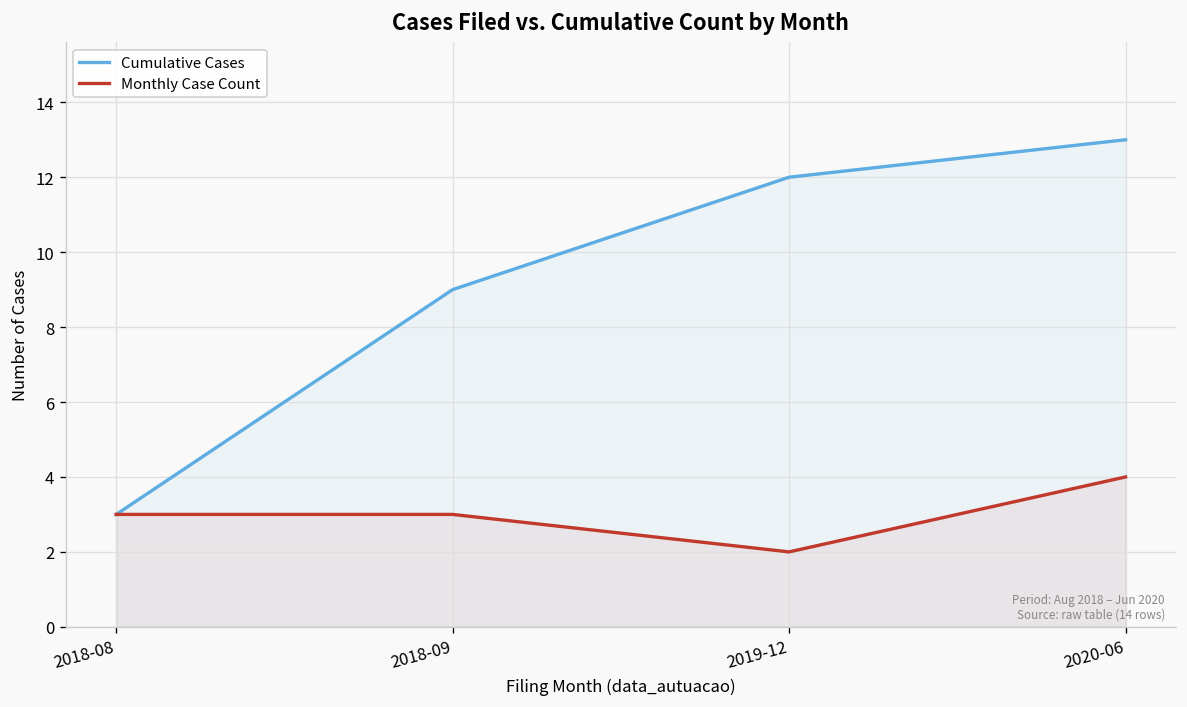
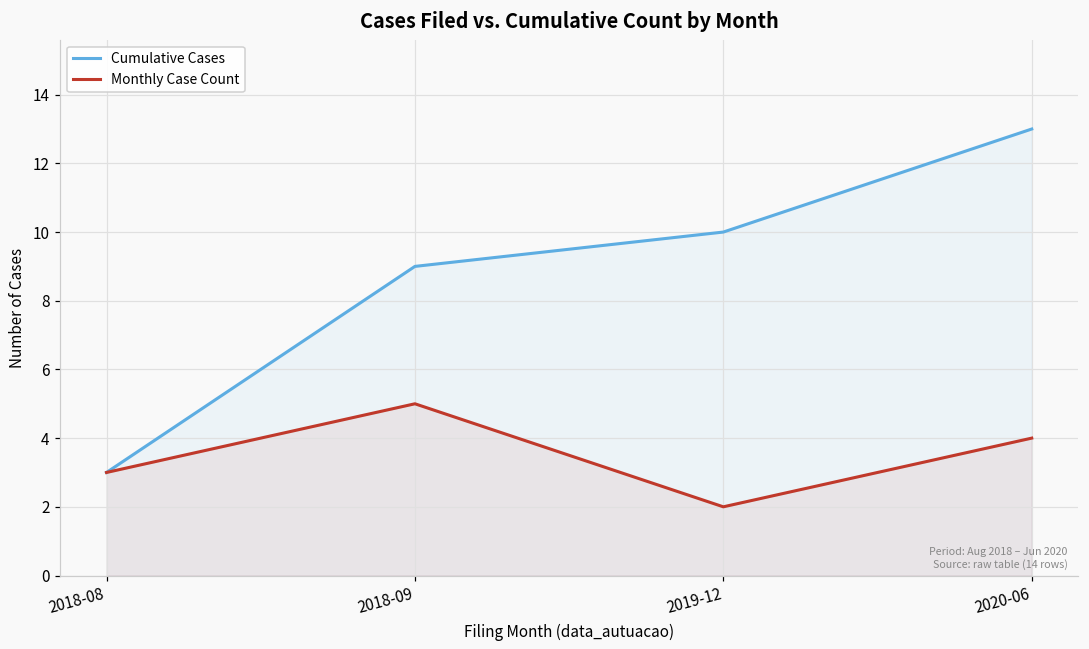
  {
    "Cumulative Cases": {
      "2018-09": 9,
-     "2019-12": 12,
+     "2019-12": 10,
      "2020-06": 13
    },
    "Monthly Case Count": {
-     "2018-09": 3,
+     "2018-09": 5,
      "2019-12": 2,
      "2020-06": 4
    }
  }
